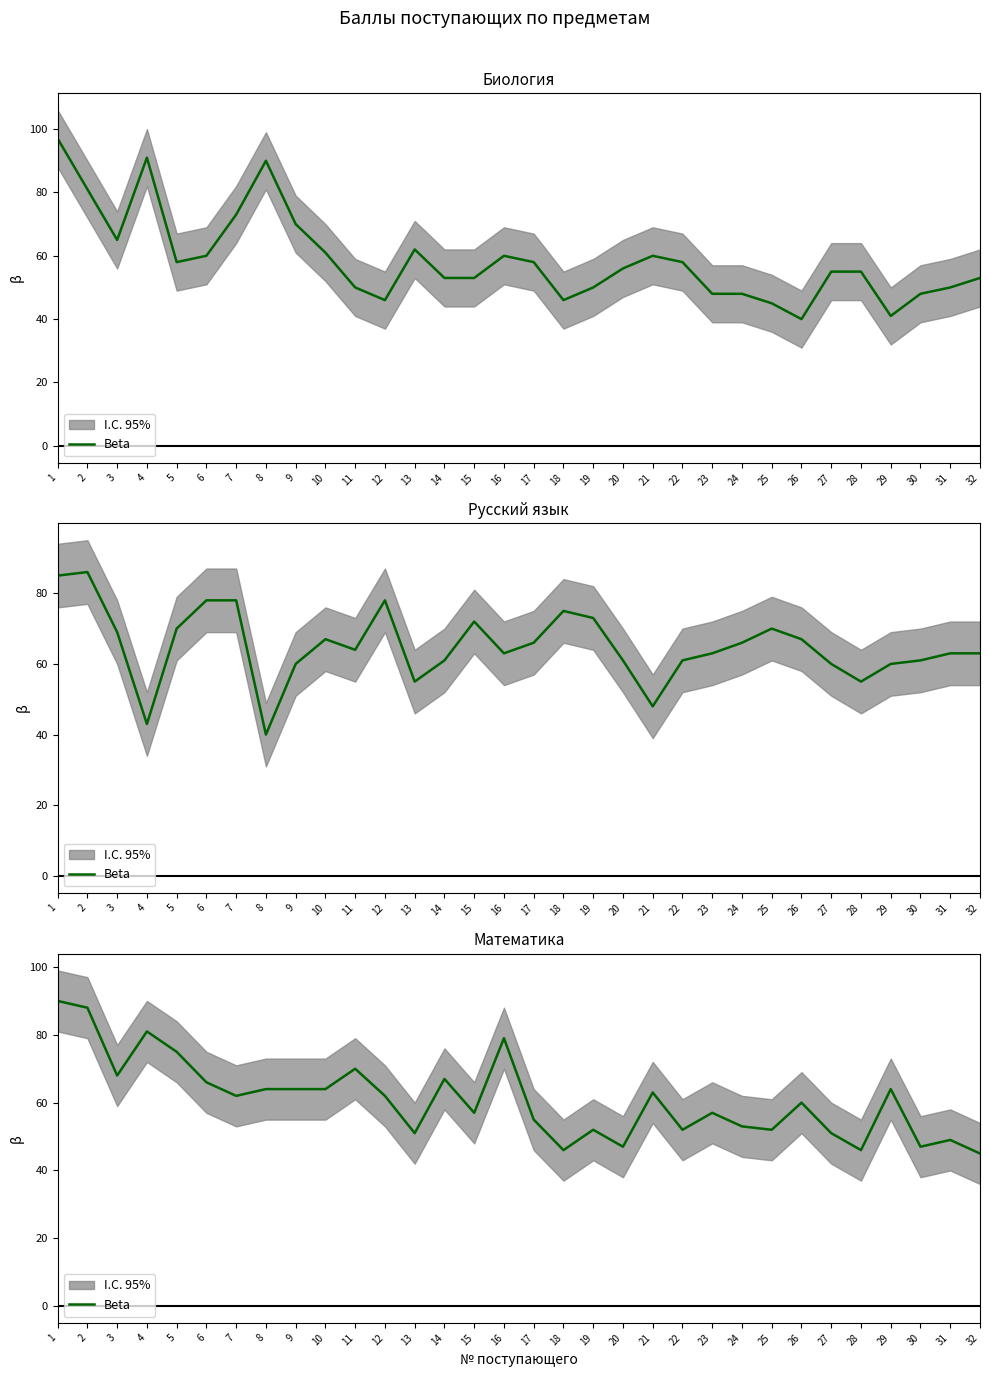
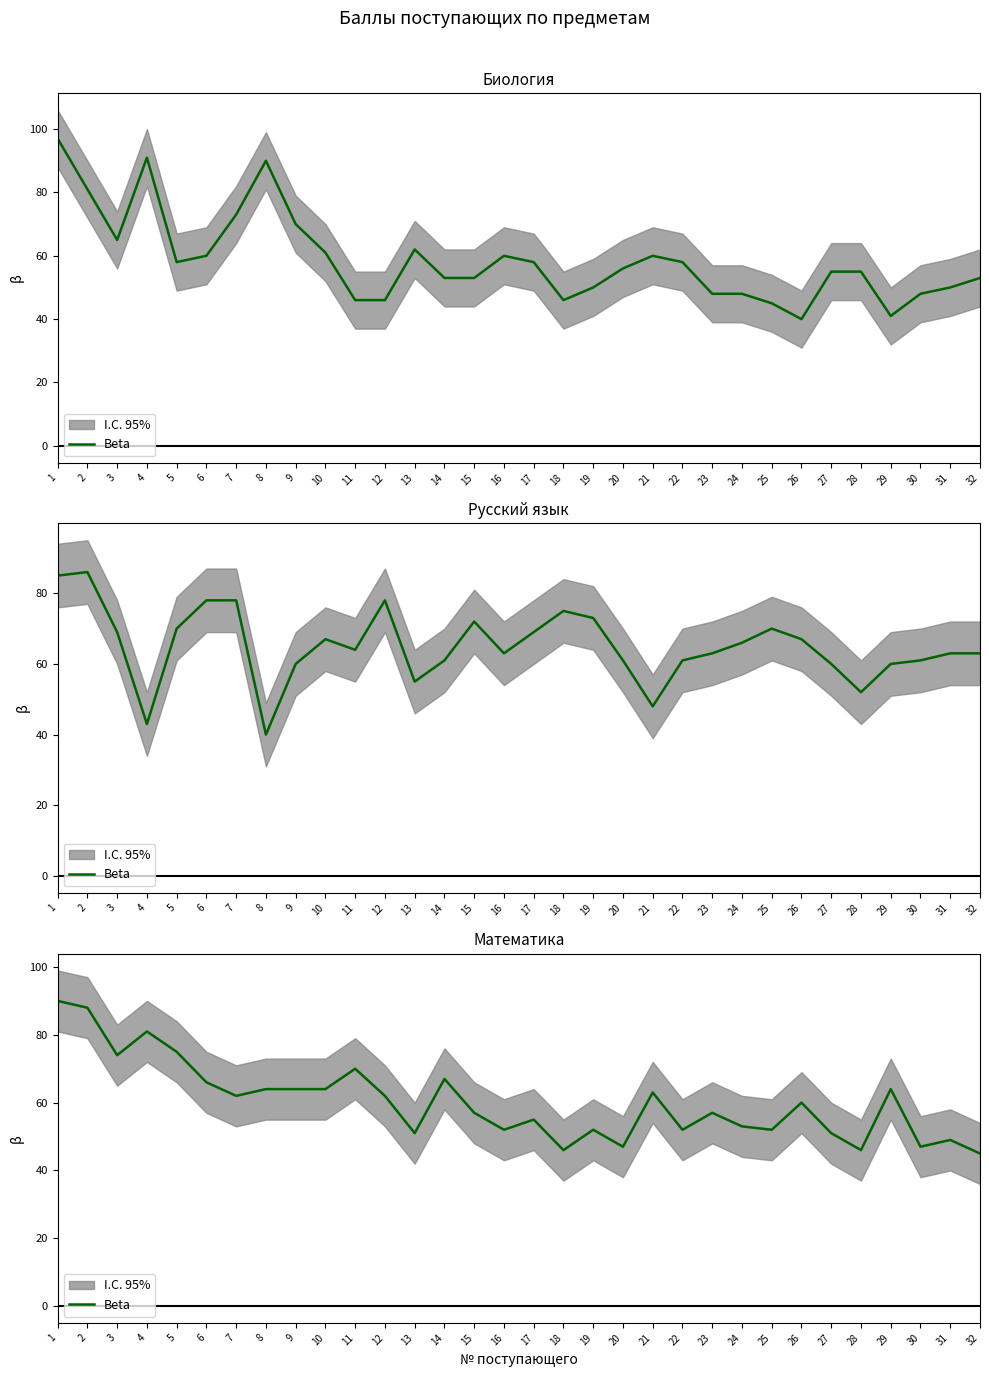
  {
    "Биология": {
      "Beta": {
        "1": 97,
        "2": 81,
        "3": 65,
        "4": 91,
        "5": 58,
        "6": 60,
        "7": 73,
        "8": 90,
        "9": 70,
        "10": 61,
-       "11": 50,
+       "11": 46,
        "12": 46,
        "13": 62,
        "14": 53,
        "15": 53,
        "16": 60,
        "17": 58,
        "18": 46,
        "19": 50,
        "20": 56,
        "21": 60,
        "22": 58,
        "23": 48,
        "24": 48,
        "25": 45,
        "26": 40,
        "27": 55,
        "28": 55,
        "29": 41,
        "30": 48,
        "31": 50,
        "32": 53
      }
    },
    "Русский язык": {
      "Beta": {
        "1": 85,
        "2": 86,
        "3": 69,
        "4": 43,
        "5": 70,
        "6": 78,
        "7": 78,
        "8": 40,
        "9": 60,
        "10": 67,
        "11": 64,
        "12": 78,
        "13": 55,
        "14": 61,
        "15": 72,
        "16": 63,
-       "17": 66,
+       "17": 69,
        "18": 75,
        "19": 73,
        "20": 61,
        "21": 48,
        "22": 61,
        "23": 63,
        "24": 66,
        "25": 70,
        "26": 67,
        "27": 60,
-       "28": 55,
+       "28": 52,
        "29": 60,
        "30": 61,
        "31": 63,
        "32": 63
      }
    },
    "Математика": {
      "Beta": {
        "1": 90,
        "2": 88,
-       "3": 68,
+       "3": 74,
        "4": 81,
        "5": 75,
        "6": 66,
        "7": 62,
        "8": 64,
        "9": 64,
        "10": 64,
        "11": 70,
        "12": 62,
        "13": 51,
        "14": 67,
        "15": 57,
-       "16": 79,
+       "16": 52,
        "17": 55,
        "18": 46,
        "19": 52,
        "20": 47,
        "21": 63,
        "22": 52,
        "23": 57,
        "24": 53,
        "25": 52,
        "26": 60,
        "27": 51,
        "28": 46,
        "29": 64,
        "30": 47,
        "31": 49,
        "32": 45
      }
    }
  }
